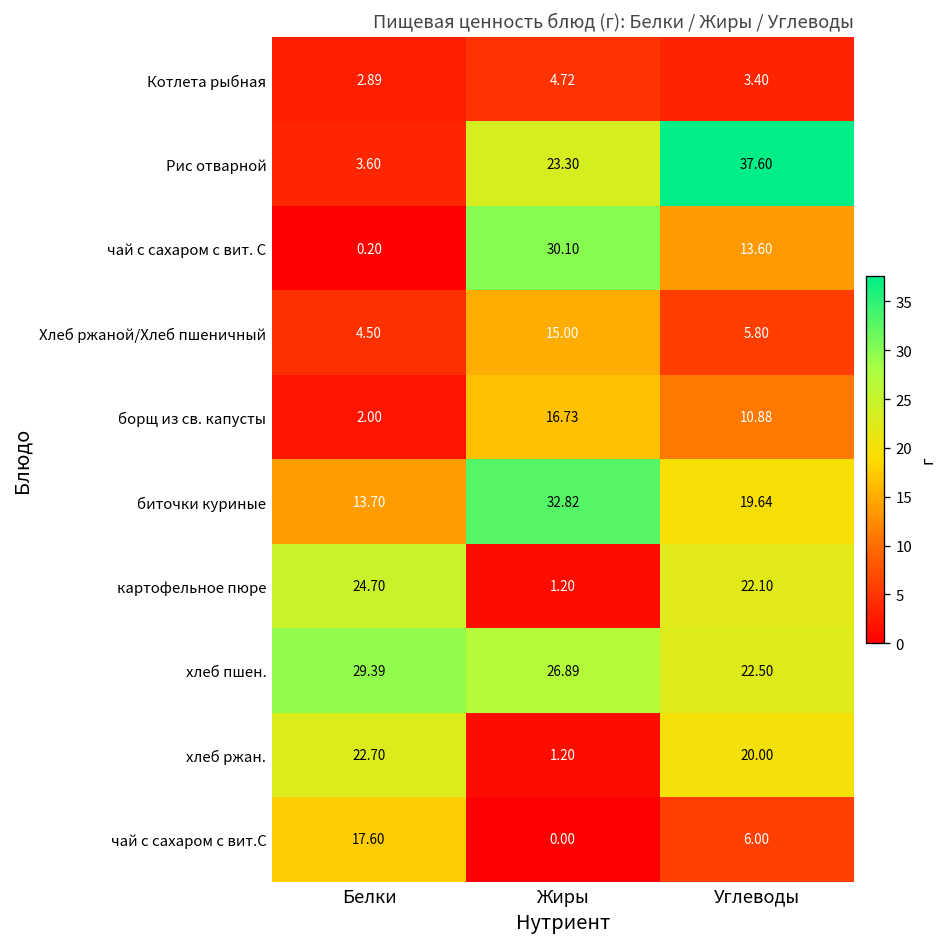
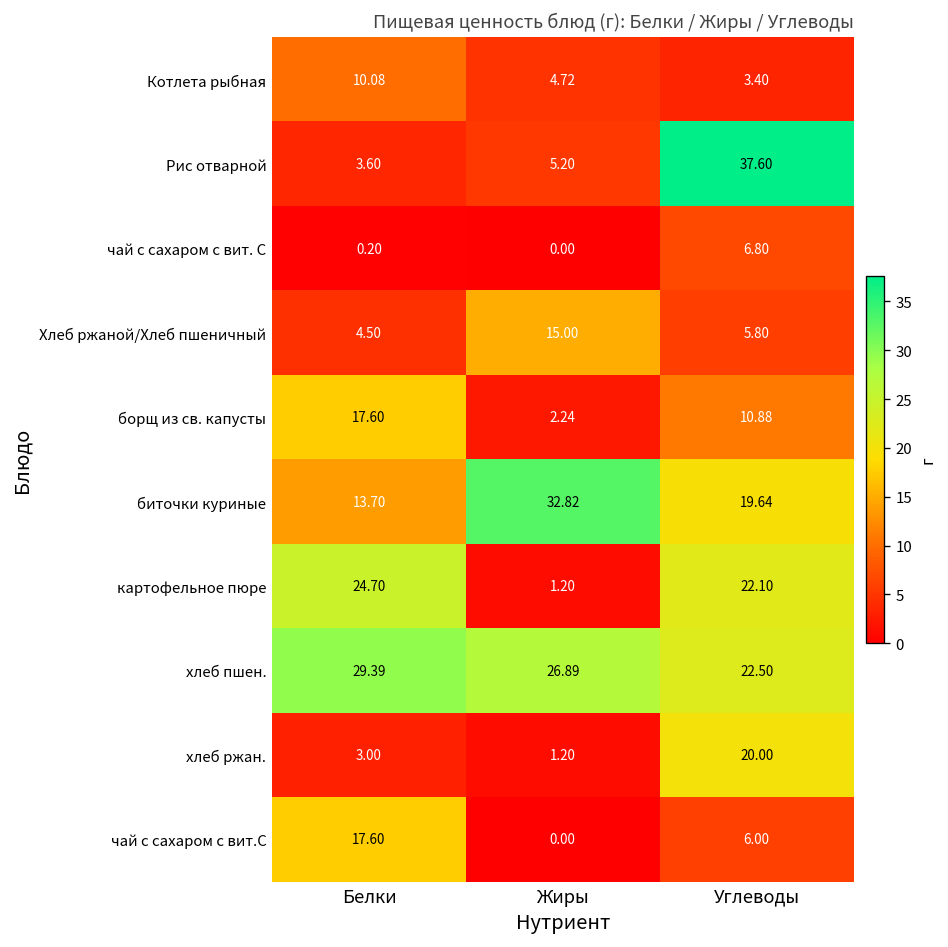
  {
    "Котлета рыбная": {
-     "Белки": 2.89,
+     "Белки": 10.08,
      "Жиры": 4.72,
      "Углеводы": 3.40
    },
    "Рис отварной": {
      "Белки": 3.60,
-     "Жиры": 23.30,
+     "Жиры": 5.20,
      "Углеводы": 37.60
    },
    "чай с сахаром с вит. С": {
      "Белки": 0.20,
-     "Жиры": 30.10,
-     "Углеводы": 13.60
+     "Жиры": 0.00,
+     "Углеводы": 6.80
    },
    "Хлеб ржаной/Хлеб пшеничный": {
      "Белки": 4.50,
      "Жиры": 15.00,
      "Углеводы": 5.80
    },
    "борщ из св. капусты": {
-     "Белки": 2.00,
-     "Жиры": 16.73,
+     "Белки": 17.60,
+     "Жиры": 2.24,
      "Углеводы": 10.88
    },
    "биточки куриные": {
      "Белки": 13.70,
      "Жиры": 32.82,
      "Углеводы": 19.64
    },
    "картофельное пюре": {
      "Белки": 24.70,
      "Жиры": 1.20,
      "Углеводы": 22.10
    },
    "хлеб пшен.": {
      "Белки": 29.39,
      "Жиры": 26.89,
      "Углеводы": 22.50
    },
    "хлеб ржан.": {
-     "Белки": 22.70,
+     "Белки": 3.00,
      "Жиры": 1.20,
      "Углеводы": 20.00
    },
    "чай с сахаром с вит.С": {
      "Белки": 17.60,
      "Жиры": 0.00,
      "Углеводы": 6.00
    }
  }
